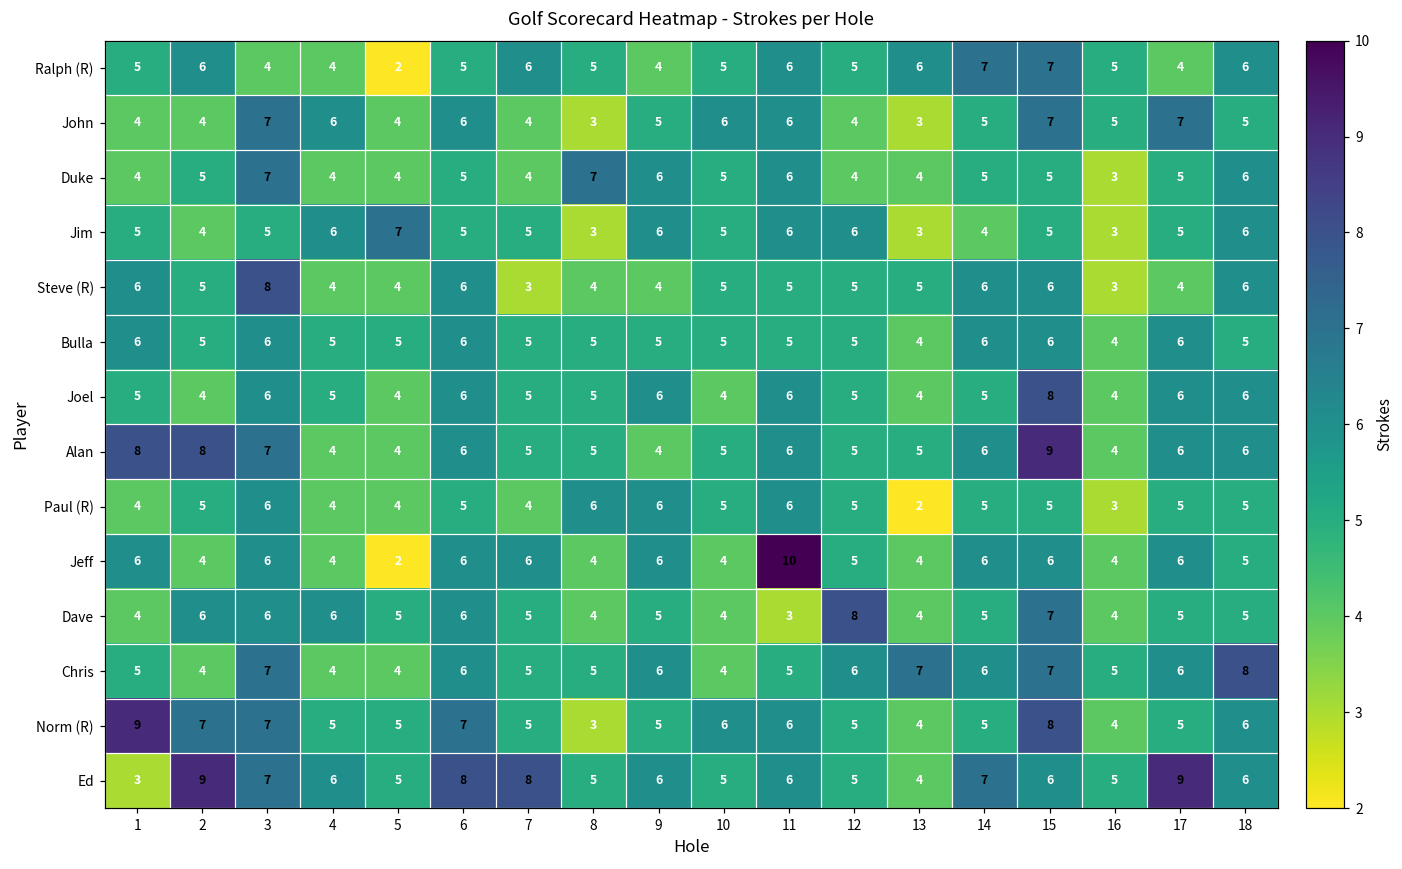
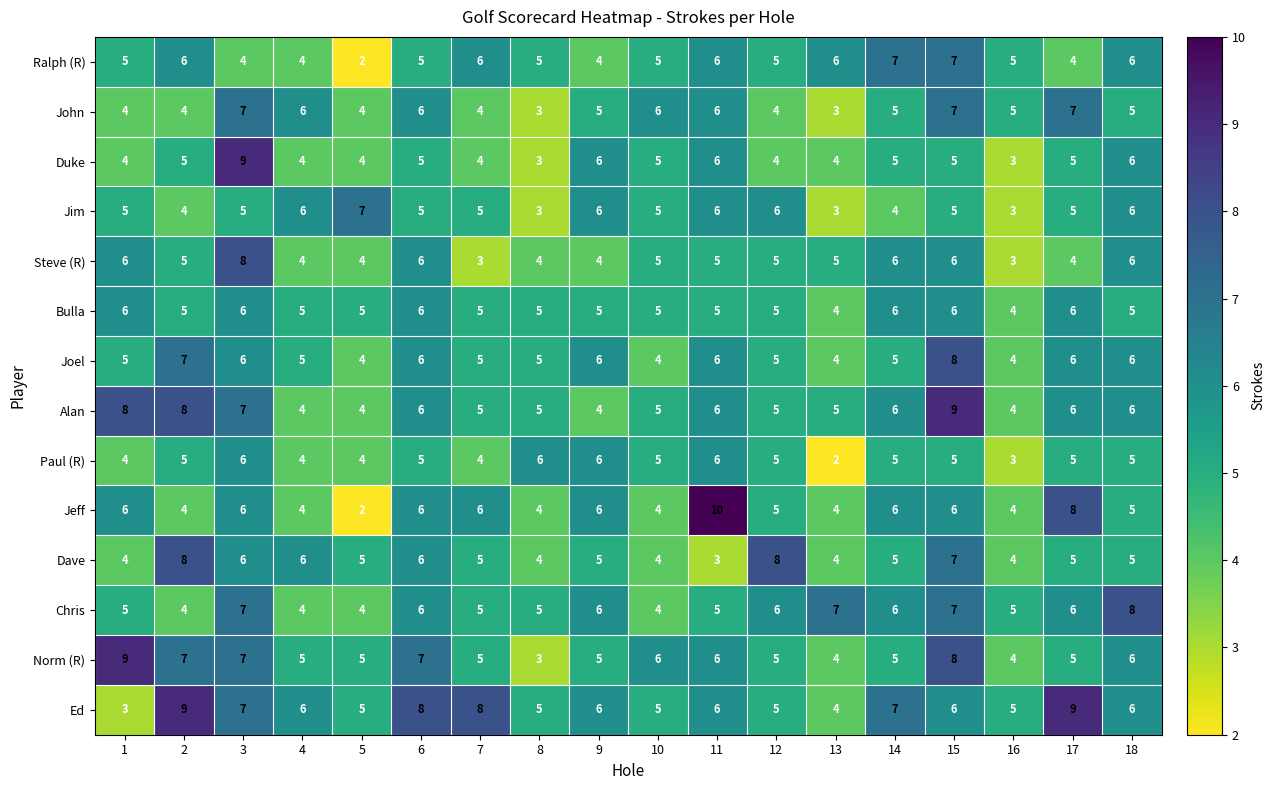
  {
    "Duke": {
      "1": 4,
      "2": 5,
-     "3": 7,
+     "3": 9,
      "4": 4,
      "5": 4,
      "6": 5,
      "7": 4,
-     "8": 7,
+     "8": 3,
      "9": 6,
      "10": 5,
      "11": 6,
      "12": 4,
      "13": 4,
      "14": 5,
      "15": 5,
      "16": 3,
      "17": 5,
      "18": 6
    },
    "Joel": {
      "1": 5,
-     "2": 4,
+     "2": 7,
      "3": 6,
      "4": 5,
      "5": 4,
      "6": 6,
      "7": 5,
      "8": 5,
      "9": 6,
      "10": 4,
      "11": 6,
      "12": 5,
      "13": 4,
      "14": 5,
      "15": 8,
      "16": 4,
      "17": 6,
      "18": 6
    },
    "Jeff": {
      "1": 6,
      "2": 4,
      "3": 6,
      "4": 4,
      "5": 2,
      "6": 6,
      "7": 6,
      "8": 4,
      "9": 6,
      "10": 4,
      "11": 10,
      "12": 5,
      "13": 4,
      "14": 6,
      "15": 6,
      "16": 4,
-     "17": 6,
+     "17": 8,
      "18": 5
    },
    "Dave": {
      "1": 4,
-     "2": 6,
+     "2": 8,
      "3": 6,
      "4": 6,
      "5": 5,
      "6": 6,
      "7": 5,
      "8": 4,
      "9": 5,
      "10": 4,
      "11": 3,
      "12": 8,
      "13": 4,
      "14": 5,
      "15": 7,
      "16": 4,
      "17": 5,
      "18": 5
    }
  }
